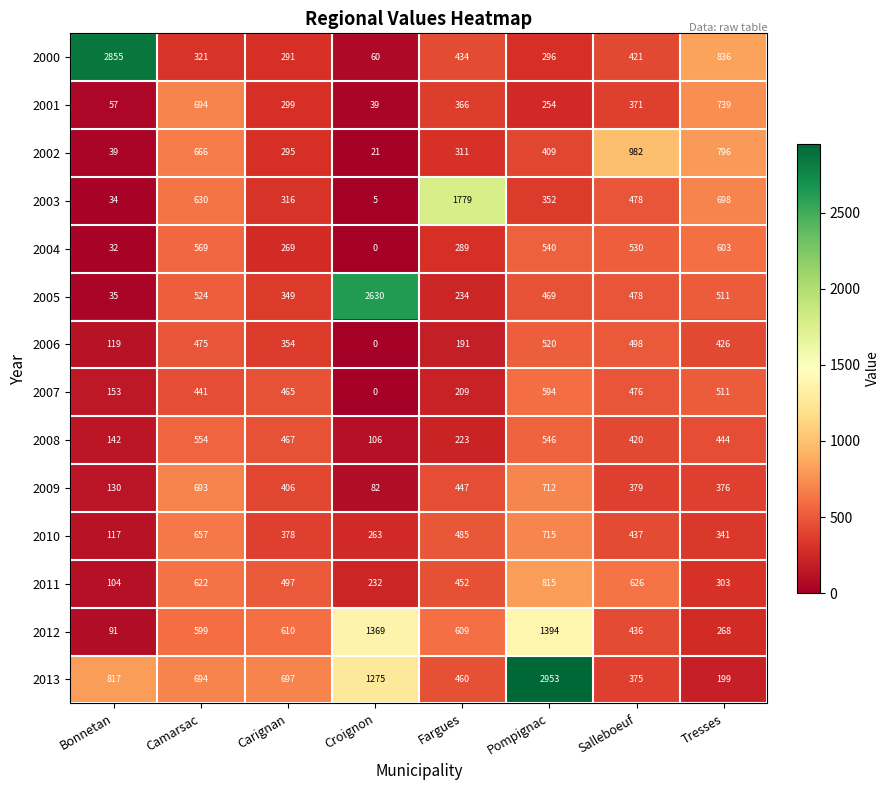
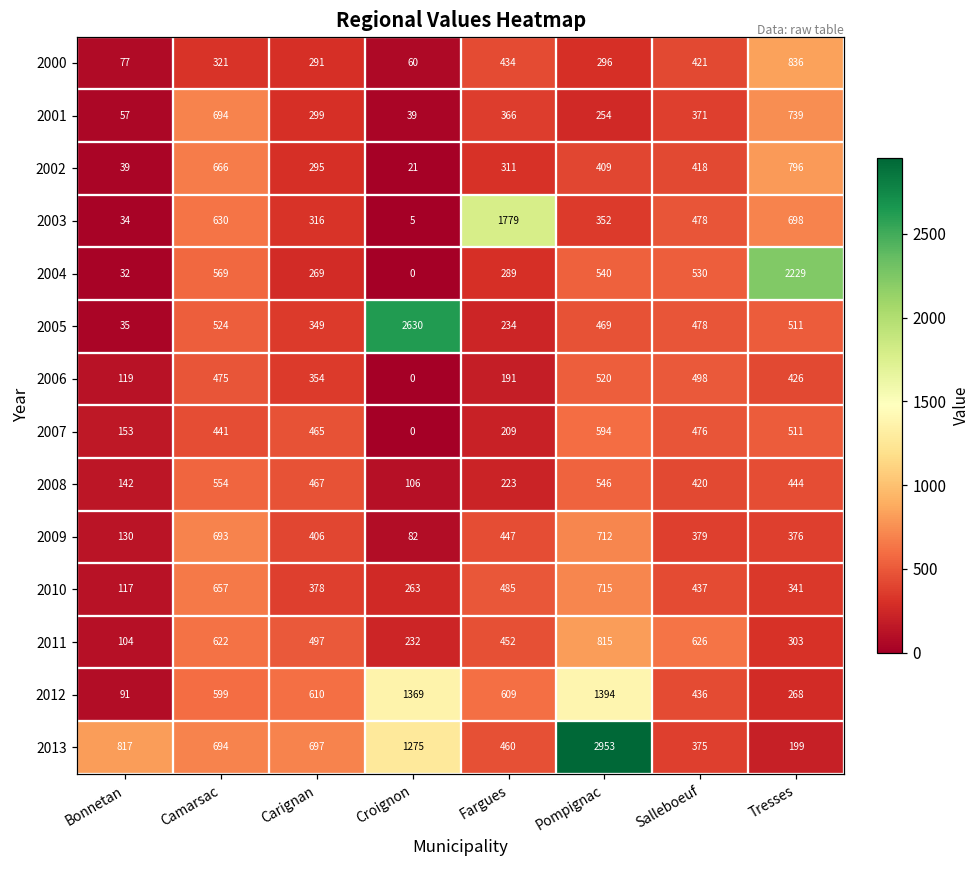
  {
    "2000": {
-     "Bonnetan": 2855,
+     "Bonnetan": 77,
      "Camarsac": 321,
      "Carignan": 291,
      "Croignon": 60,
      "Fargues": 434,
      "Pompignac": 296,
      "Salleboeuf": 421,
      "Tresses": 836
    },
    "2001": {
      "Bonnetan": 57,
      "Camarsac": 694,
      "Carignan": 299,
      "Croignon": 39,
      "Fargues": 366,
      "Pompignac": 254,
      "Salleboeuf": 371,
      "Tresses": 739
    },
    "2002": {
      "Bonnetan": 39,
      "Camarsac": 666,
      "Carignan": 295,
      "Croignon": 21,
      "Fargues": 311,
      "Pompignac": 409,
-     "Salleboeuf": 982,
+     "Salleboeuf": 418,
      "Tresses": 796
    },
    "2003": {
      "Bonnetan": 34,
      "Camarsac": 630,
      "Carignan": 316,
      "Croignon": 5,
      "Fargues": 1779,
      "Pompignac": 352,
      "Salleboeuf": 478,
      "Tresses": 698
    },
    "2004": {
      "Bonnetan": 32,
      "Camarsac": 569,
      "Carignan": 269,
      "Croignon": 0,
      "Fargues": 289,
      "Pompignac": 540,
      "Salleboeuf": 530,
-     "Tresses": 603
+     "Tresses": 2229
    },
    "2005": {
      "Bonnetan": 35,
      "Camarsac": 524,
      "Carignan": 349,
      "Croignon": 2630,
      "Fargues": 234,
      "Pompignac": 469,
      "Salleboeuf": 478,
      "Tresses": 511
    },
    "2006": {
      "Bonnetan": 119,
      "Camarsac": 475,
      "Carignan": 354,
      "Croignon": 0,
      "Fargues": 191,
      "Pompignac": 520,
      "Salleboeuf": 498,
      "Tresses": 426
    },
    "2007": {
      "Bonnetan": 153,
      "Camarsac": 441,
      "Carignan": 465,
      "Croignon": 0,
      "Fargues": 209,
      "Pompignac": 594,
      "Salleboeuf": 476,
      "Tresses": 511
    },
    "2008": {
      "Bonnetan": 142,
      "Camarsac": 554,
      "Carignan": 467,
      "Croignon": 106,
      "Fargues": 223,
      "Pompignac": 546,
      "Salleboeuf": 420,
      "Tresses": 444
    },
    "2009": {
      "Bonnetan": 130,
      "Camarsac": 693,
      "Carignan": 406,
      "Croignon": 82,
      "Fargues": 447,
      "Pompignac": 712,
      "Salleboeuf": 379,
      "Tresses": 376
    },
    "2010": {
      "Bonnetan": 117,
      "Camarsac": 657,
      "Carignan": 378,
      "Croignon": 263,
      "Fargues": 485,
      "Pompignac": 715,
      "Salleboeuf": 437,
      "Tresses": 341
    },
    "2011": {
      "Bonnetan": 104,
      "Camarsac": 622,
      "Carignan": 497,
      "Croignon": 232,
      "Fargues": 452,
      "Pompignac": 815,
      "Salleboeuf": 626,
      "Tresses": 303
    },
    "2012": {
      "Bonnetan": 91,
      "Camarsac": 599,
      "Carignan": 610,
      "Croignon": 1369,
      "Fargues": 609,
      "Pompignac": 1394,
      "Salleboeuf": 436,
      "Tresses": 268
    },
    "2013": {
      "Bonnetan": 817,
      "Camarsac": 694,
      "Carignan": 697,
      "Croignon": 1275,
      "Fargues": 460,
      "Pompignac": 2953,
      "Salleboeuf": 375,
      "Tresses": 199
    }
  }
